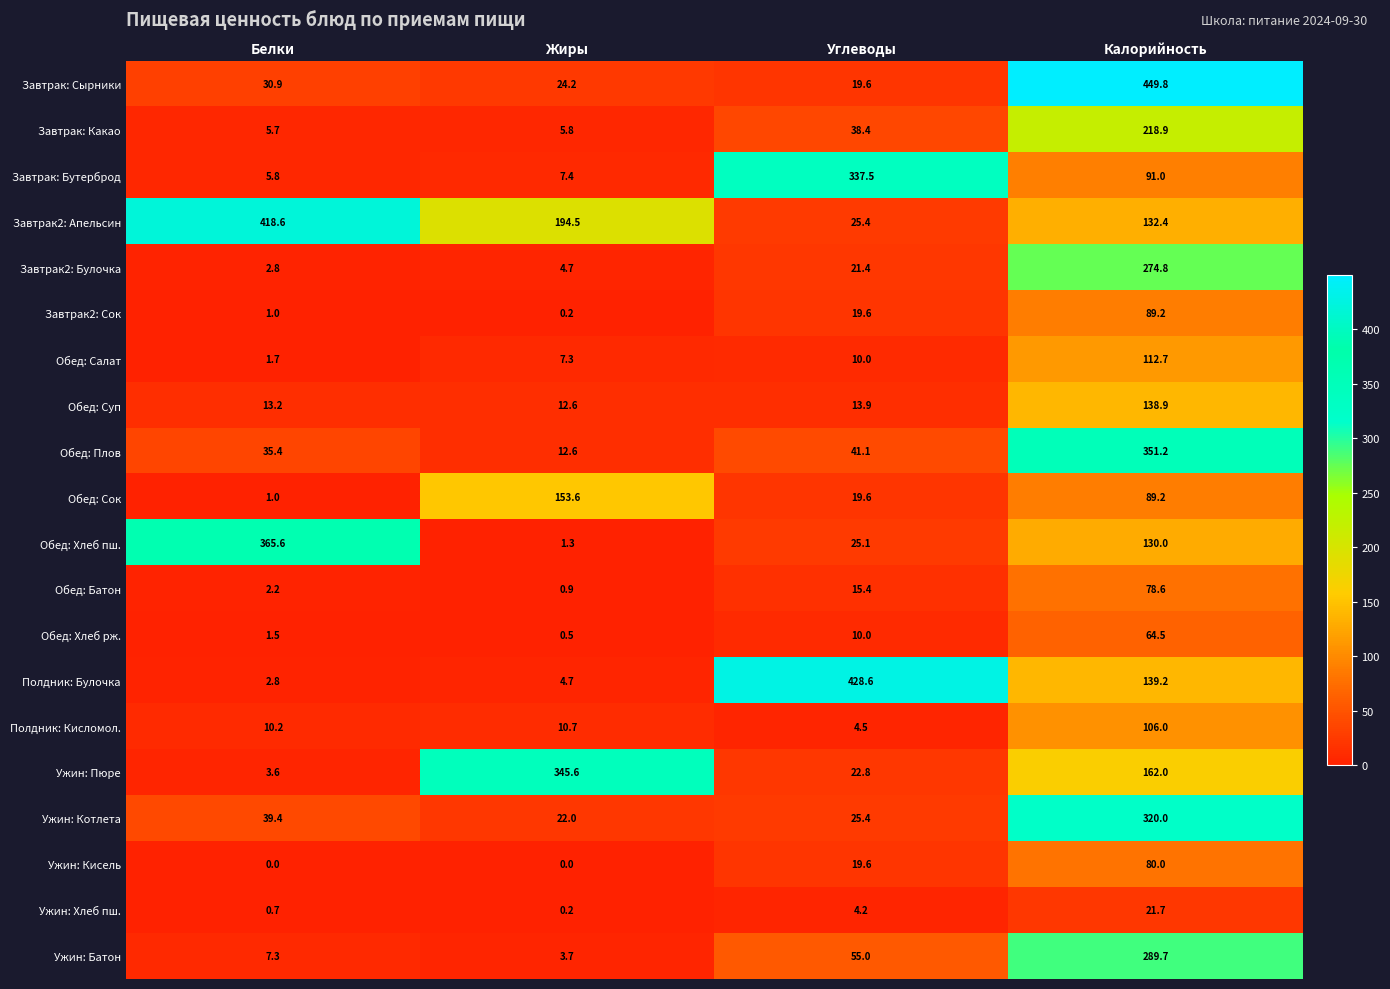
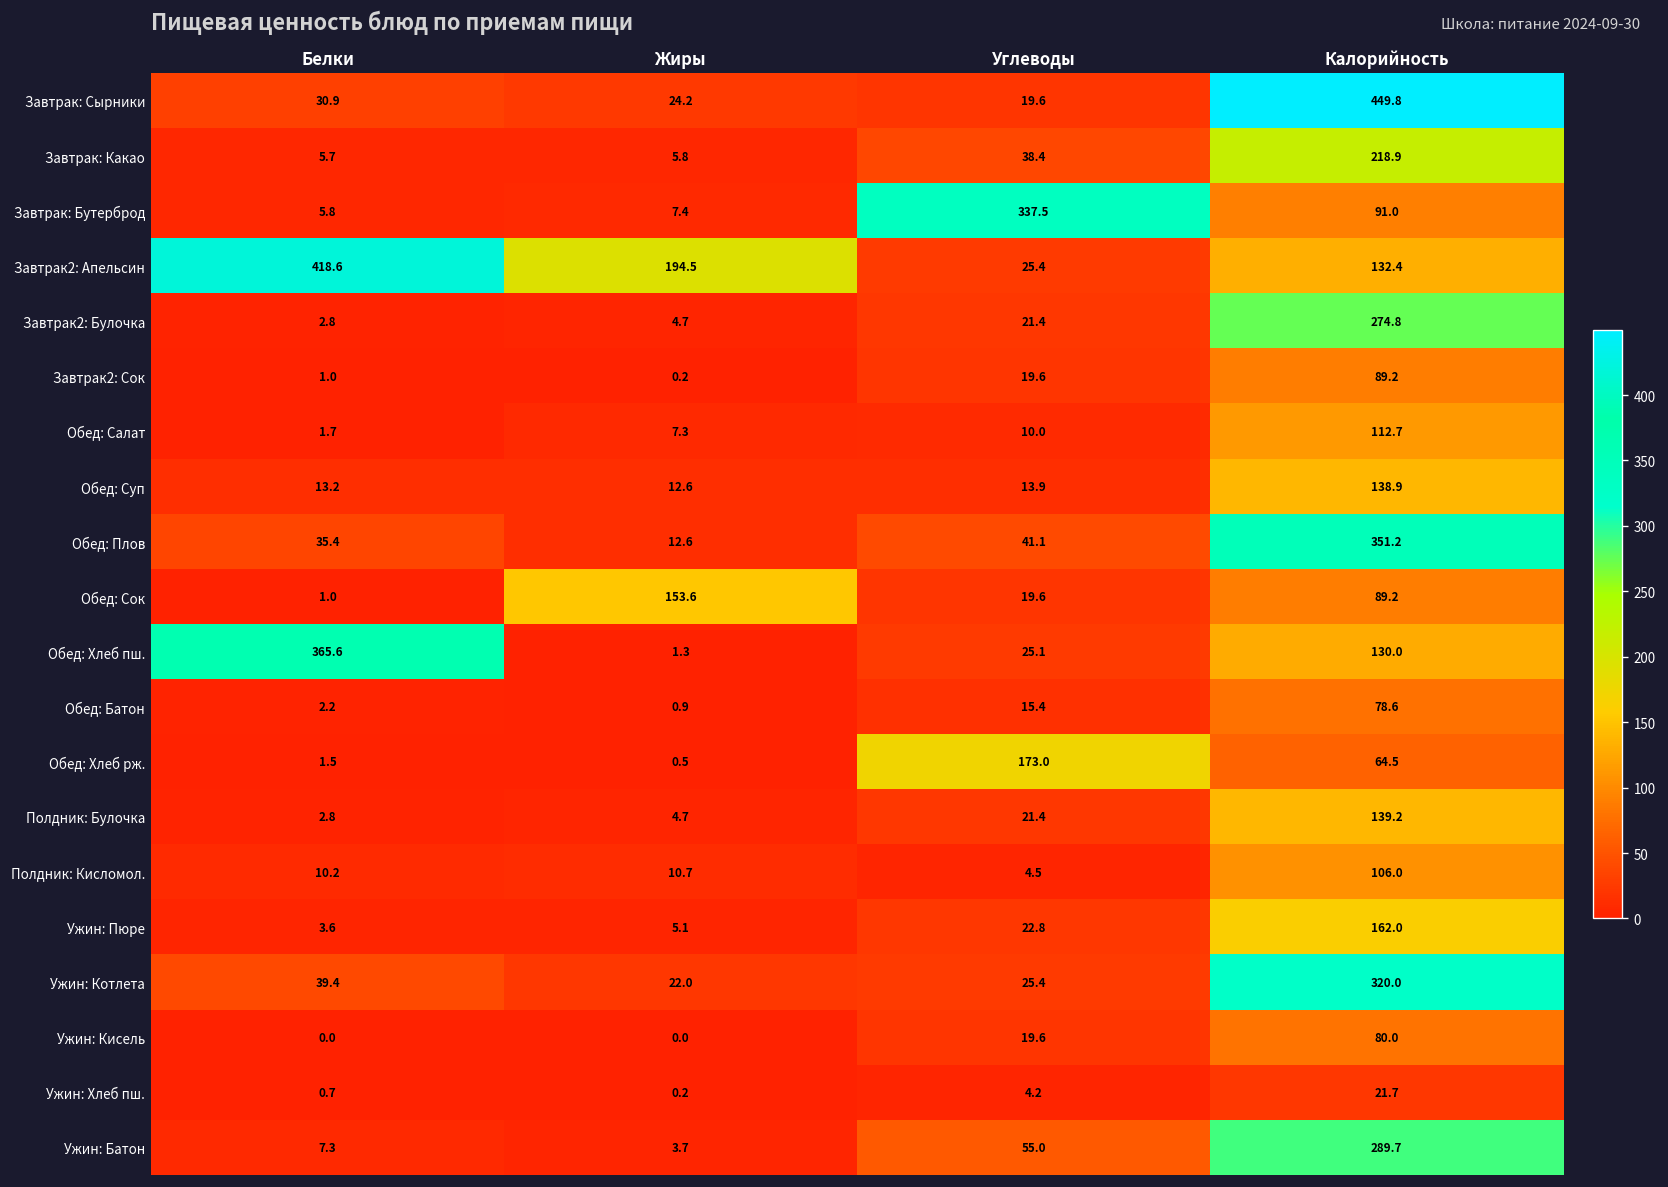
  {
    "Завтрак: Сырники": {
      "Белки": 30.9,
      "Жиры": 24.2,
      "Углеводы": 19.6,
      "Калорийность": 449.8
    },
    "Завтрак: Какао": {
      "Белки": 5.7,
      "Жиры": 5.8,
      "Углеводы": 38.4,
      "Калорийность": 218.9
    },
    "Завтрак: Бутерброд": {
      "Белки": 5.8,
      "Жиры": 7.4,
      "Углеводы": 337.5,
      "Калорийность": 91.0
    },
    "Завтрак2: Апельсин": {
      "Белки": 418.6,
      "Жиры": 194.5,
      "Углеводы": 25.4,
      "Калорийность": 132.4
    },
    "Завтрак2: Булочка": {
      "Белки": 2.8,
      "Жиры": 4.7,
      "Углеводы": 21.4,
      "Калорийность": 274.8
    },
    "Завтрак2: Сок": {
      "Белки": 1.0,
      "Жиры": 0.2,
      "Углеводы": 19.6,
      "Калорийность": 89.2
    },
    "Обед: Салат": {
      "Белки": 1.7,
      "Жиры": 7.3,
      "Углеводы": 10.0,
      "Калорийность": 112.7
    },
    "Обед: Суп": {
      "Белки": 13.2,
      "Жиры": 12.6,
      "Углеводы": 13.9,
      "Калорийность": 138.9
    },
    "Обед: Плов": {
      "Белки": 35.4,
      "Жиры": 12.6,
      "Углеводы": 41.1,
      "Калорийность": 351.2
    },
    "Обед: Сок": {
      "Белки": 1.0,
      "Жиры": 153.6,
      "Углеводы": 19.6,
      "Калорийность": 89.2
    },
    "Обед: Хлеб пш.": {
      "Белки": 365.6,
      "Жиры": 1.3,
      "Углеводы": 25.1,
      "Калорийность": 130.0
    },
    "Обед: Батон": {
      "Белки": 2.2,
      "Жиры": 0.9,
      "Углеводы": 15.4,
      "Калорийность": 78.6
    },
    "Обед: Хлеб рж.": {
      "Белки": 1.5,
      "Жиры": 0.5,
-     "Углеводы": 10.0,
+     "Углеводы": 173.0,
      "Калорийность": 64.5
    },
    "Полдник: Булочка": {
      "Белки": 2.8,
      "Жиры": 4.7,
-     "Углеводы": 428.6,
+     "Углеводы": 21.4,
      "Калорийность": 139.2
    },
    "Полдник: Кисломол.": {
      "Белки": 10.2,
      "Жиры": 10.7,
      "Углеводы": 4.5,
      "Калорийность": 106.0
    },
    "Ужин: Пюре": {
      "Белки": 3.6,
-     "Жиры": 345.6,
+     "Жиры": 5.1,
      "Углеводы": 22.8,
      "Калорийность": 162.0
    },
    "Ужин: Котлета": {
      "Белки": 39.4,
      "Жиры": 22.0,
      "Углеводы": 25.4,
      "Калорийность": 320.0
    },
    "Ужин: Кисель": {
      "Белки": 0.0,
      "Жиры": 0.0,
      "Углеводы": 19.6,
      "Калорийность": 80.0
    },
    "Ужин: Хлеб пш.": {
      "Белки": 0.7,
      "Жиры": 0.2,
      "Углеводы": 4.2,
      "Калорийность": 21.7
    },
    "Ужин: Батон": {
      "Белки": 7.3,
      "Жиры": 3.7,
      "Углеводы": 55.0,
      "Калорийность": 289.7
    }
  }
